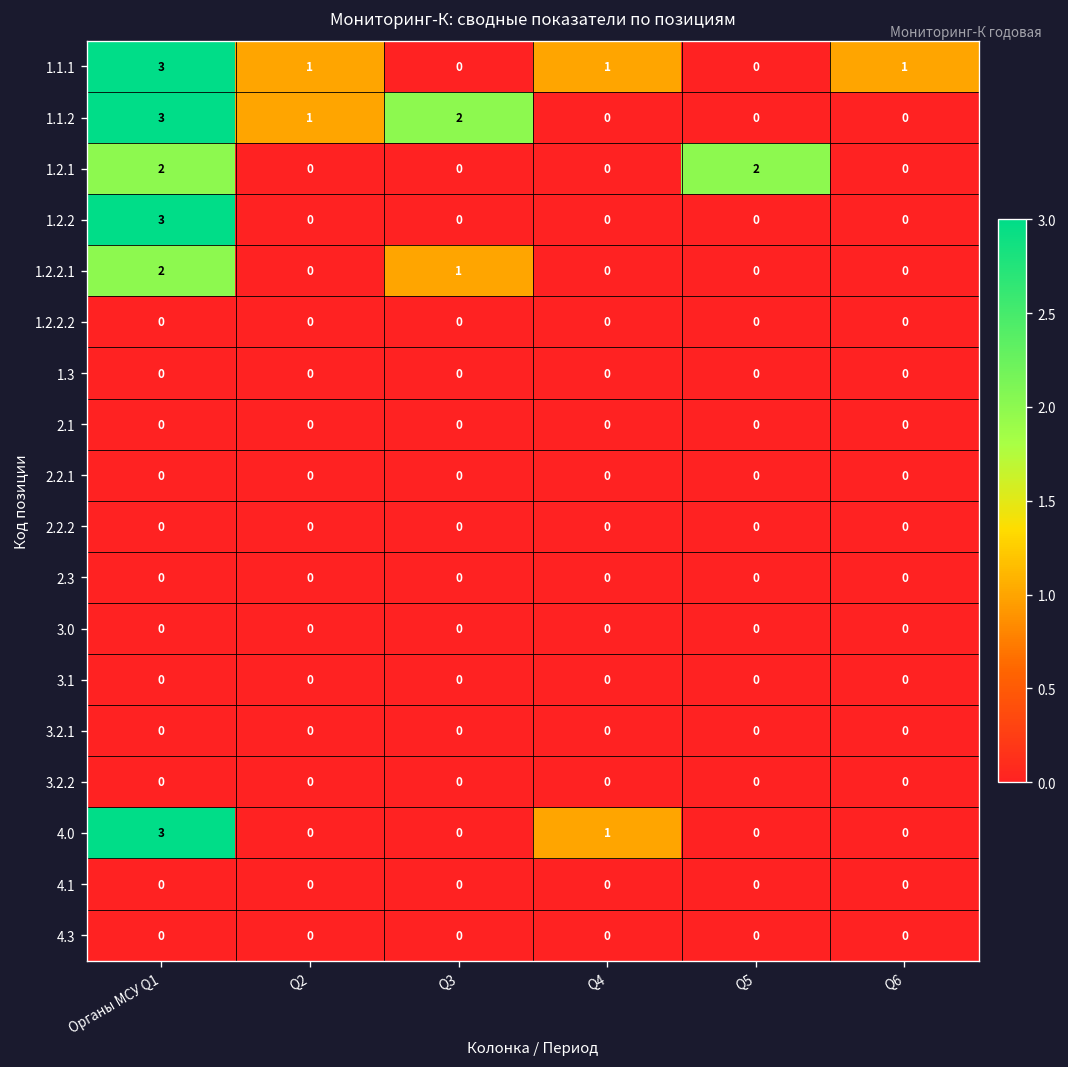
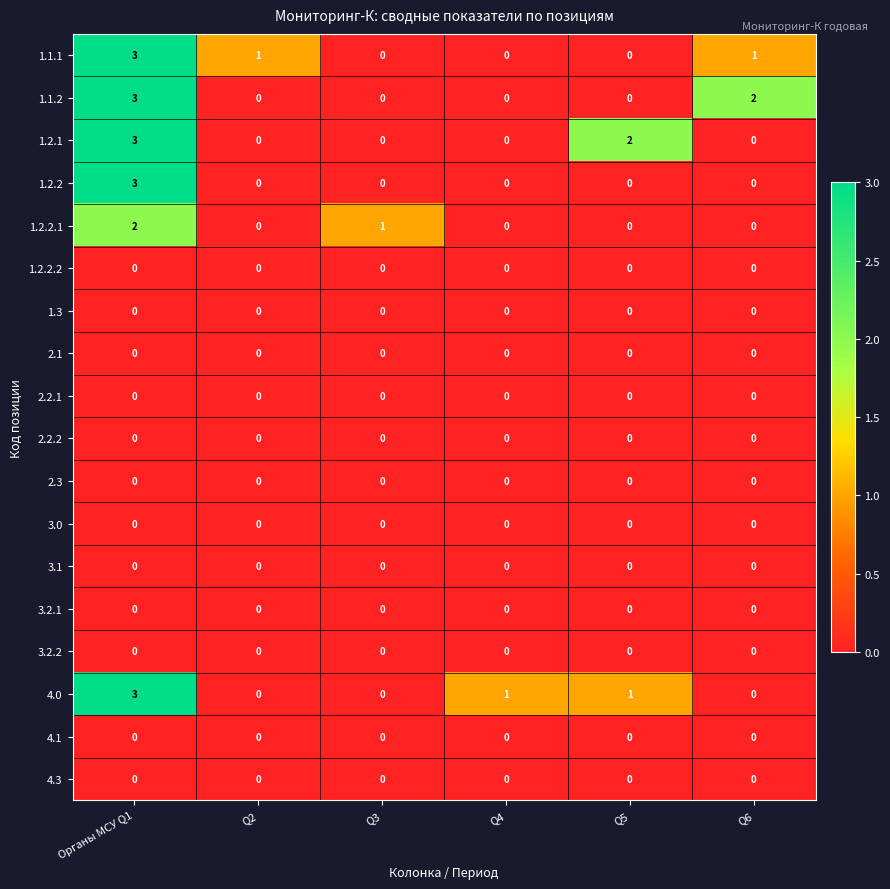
  {
    "1.1.1": {
      "Органы МСУ Q1": 3,
      "Q2": 1,
      "Q3": 0,
-     "Q4": 1,
+     "Q4": 0,
      "Q5": 0,
      "Q6": 1
    },
    "1.1.2": {
      "Органы МСУ Q1": 3,
-     "Q2": 1,
-     "Q3": 2,
+     "Q2": 0,
+     "Q3": 0,
      "Q4": 0,
      "Q5": 0,
-     "Q6": 0
+     "Q6": 2
    },
    "1.2.1": {
-     "Органы МСУ Q1": 2,
+     "Органы МСУ Q1": 3,
      "Q2": 0,
      "Q3": 0,
      "Q4": 0,
      "Q5": 2,
      "Q6": 0
    },
    "1.2.2": {
      "Органы МСУ Q1": 3,
      "Q2": 0,
      "Q3": 0,
      "Q4": 0,
      "Q5": 0,
      "Q6": 0
    },
    "1.2.2.1": {
      "Органы МСУ Q1": 2,
      "Q2": 0,
      "Q3": 1,
      "Q4": 0,
      "Q5": 0,
      "Q6": 0
    },
    "1.2.2.2": {
      "Органы МСУ Q1": 0,
      "Q2": 0,
      "Q3": 0,
      "Q4": 0,
      "Q5": 0,
      "Q6": 0
    },
    "1.3": {
      "Органы МСУ Q1": 0,
      "Q2": 0,
      "Q3": 0,
      "Q4": 0,
      "Q5": 0,
      "Q6": 0
    },
    "2.1": {
      "Органы МСУ Q1": 0,
      "Q2": 0,
      "Q3": 0,
      "Q4": 0,
      "Q5": 0,
      "Q6": 0
    },
    "2.2.1": {
      "Органы МСУ Q1": 0,
      "Q2": 0,
      "Q3": 0,
      "Q4": 0,
      "Q5": 0,
      "Q6": 0
    },
    "2.2.2": {
      "Органы МСУ Q1": 0,
      "Q2": 0,
      "Q3": 0,
      "Q4": 0,
      "Q5": 0,
      "Q6": 0
    },
    "2.3": {
      "Органы МСУ Q1": 0,
      "Q2": 0,
      "Q3": 0,
      "Q4": 0,
      "Q5": 0,
      "Q6": 0
    },
    "3.0": {
      "Органы МСУ Q1": 0,
      "Q2": 0,
      "Q3": 0,
      "Q4": 0,
      "Q5": 0,
      "Q6": 0
    },
    "3.1": {
      "Органы МСУ Q1": 0,
      "Q2": 0,
      "Q3": 0,
      "Q4": 0,
      "Q5": 0,
      "Q6": 0
    },
    "3.2.1": {
      "Органы МСУ Q1": 0,
      "Q2": 0,
      "Q3": 0,
      "Q4": 0,
      "Q5": 0,
      "Q6": 0
    },
    "3.2.2": {
      "Органы МСУ Q1": 0,
      "Q2": 0,
      "Q3": 0,
      "Q4": 0,
      "Q5": 0,
      "Q6": 0
    },
    "4.0": {
      "Органы МСУ Q1": 3,
      "Q2": 0,
      "Q3": 0,
      "Q4": 1,
-     "Q5": 0,
+     "Q5": 1,
      "Q6": 0
    },
    "4.1": {
      "Органы МСУ Q1": 0,
      "Q2": 0,
      "Q3": 0,
      "Q4": 0,
      "Q5": 0,
      "Q6": 0
    },
    "4.3": {
      "Органы МСУ Q1": 0,
      "Q2": 0,
      "Q3": 0,
      "Q4": 0,
      "Q5": 0,
      "Q6": 0
    }
  }
